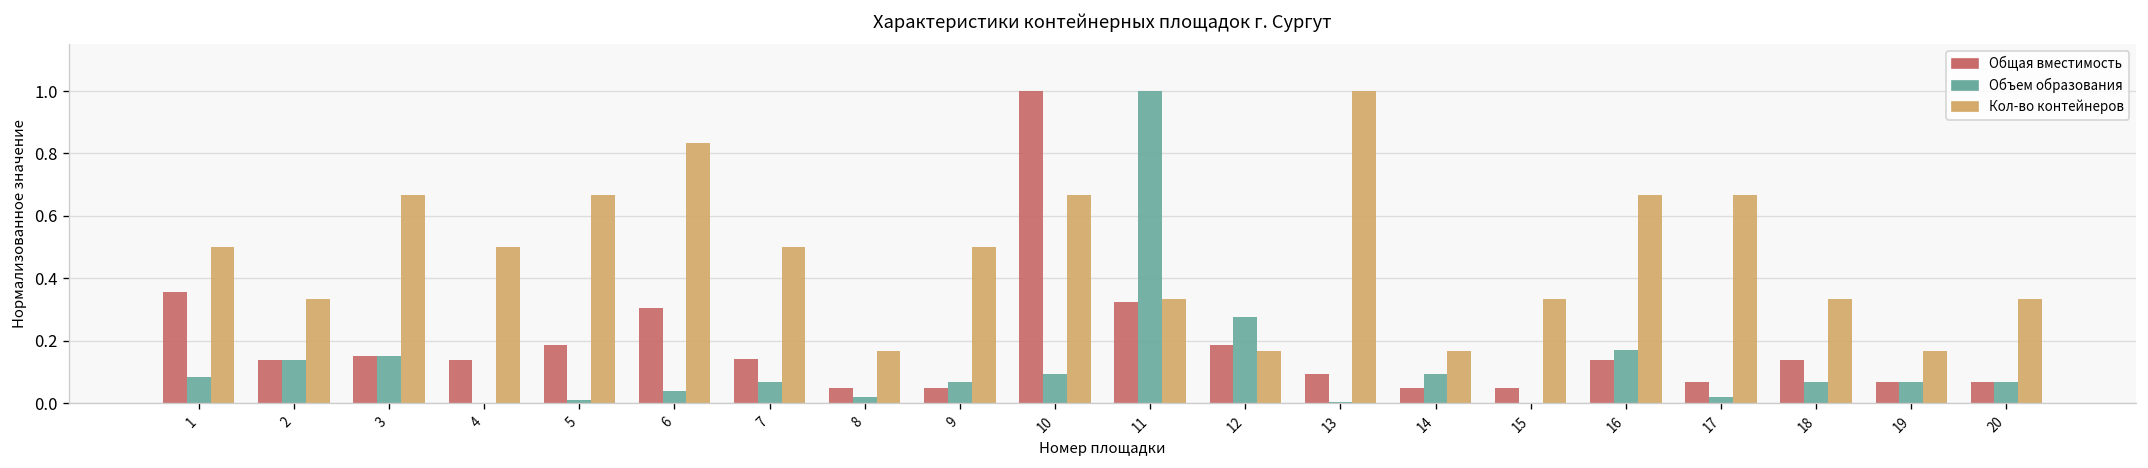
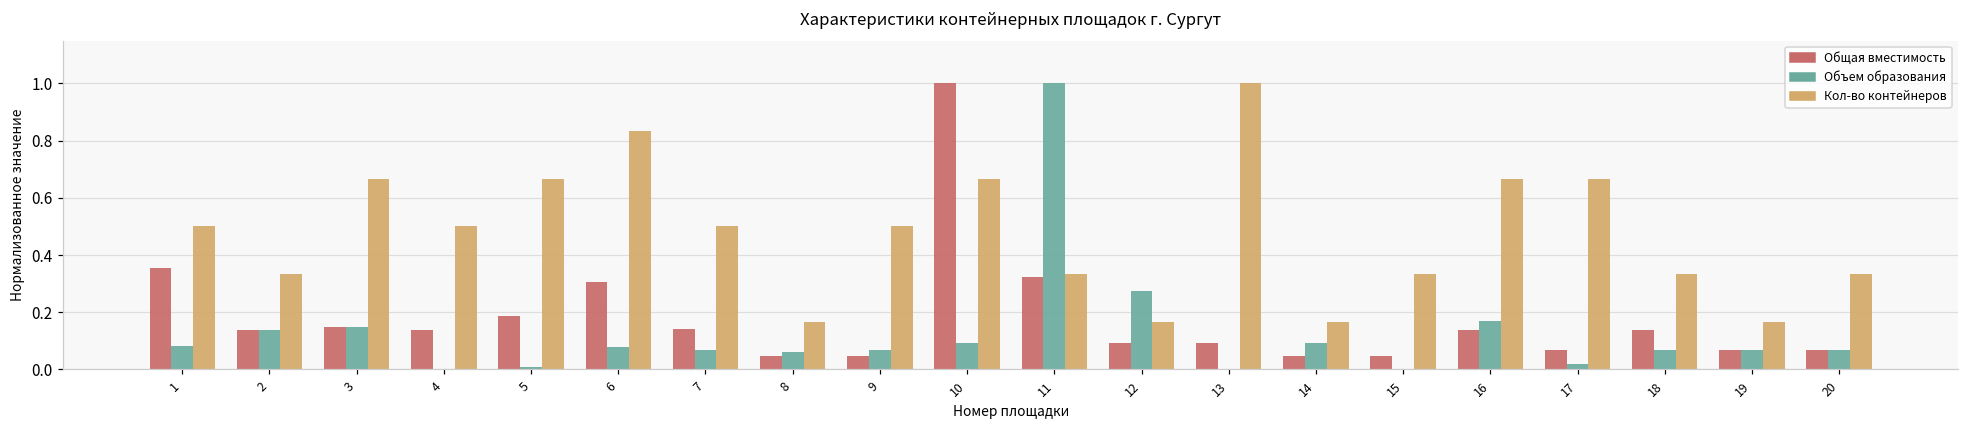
  {
    "Общая вместимость": {
      "1": 0.36,
      "2": 0.14,
      "3": 0.15,
      "4": 0.14,
      "5": 0.19,
      "6": 0.30,
      "7": 0.14,
      "8": 0.05,
      "9": 0.05,
      "10": 1.00,
      "11": 0.33,
-     "12": 0.19,
+     "12": 0.09,
      "13": 0.09,
      "14": 0.05,
      "15": 0.05,
      "16": 0.14,
      "17": 0.07,
      "18": 0.14,
      "19": 0.07,
      "20": 0.07
    },
    "Объем образования": {
      "1": 0.08,
      "2": 0.14,
      "3": 0.15,
      "4": 0.00,
-     "6": 0.04,
+     "6": 0.08,
      "7": 0.07,
-     "8": 0.02,
+     "8": 0.06,
      "9": 0.07,
      "10": 0.09,
      "11": 1.00,
      "12": 0.28,
      "14": 0.09,
      "15": 0.00,
      "16": 0.17,
      "17": 0.02,
      "18": 0.07,
      "19": 0.07,
      "20": 0.07
    },
    "Кол-во контейнеров": {
      "1": 0.50,
      "2": 0.33,
      "3": 0.67,
      "4": 0.50,
      "5": 0.67,
      "6": 0.83,
      "7": 0.50,
      "8": 0.17,
      "9": 0.50,
      "10": 0.67,
      "11": 0.33,
      "12": 0.17,
      "13": 1.00,
      "14": 0.17,
      "15": 0.33,
      "16": 0.67,
      "17": 0.67,
      "18": 0.33,
      "19": 0.17,
      "20": 0.33
    }
  }
